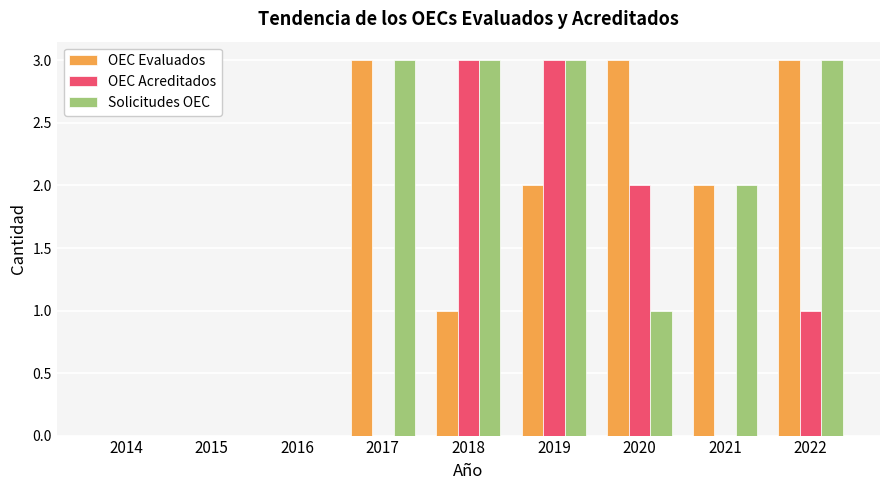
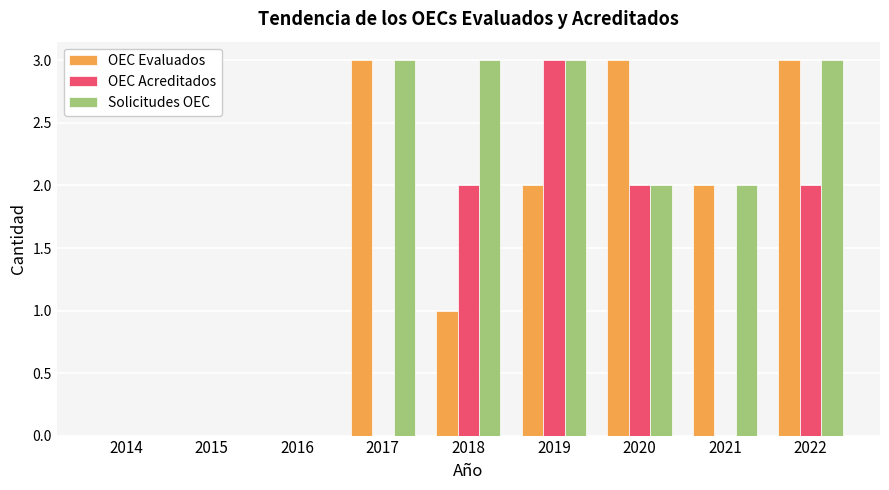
  {
    "OEC Evaluados": {
      "2014": 0,
      "2015": 0,
      "2016": 0,
      "2017": 3,
      "2018": 1,
      "2019": 2,
      "2020": 3,
      "2021": 2,
      "2022": 3
    },
    "OEC Acreditados": {
      "2014": 0,
      "2015": 0,
      "2016": 0,
      "2017": 0,
-     "2018": 3,
+     "2018": 2,
      "2019": 3,
      "2020": 2,
      "2021": 0,
-     "2022": 1
+     "2022": 2
    },
    "Solicitudes OEC": {
      "2014": 0,
      "2015": 0,
      "2016": 0,
      "2017": 3,
      "2018": 3,
      "2019": 3,
-     "2020": 1,
+     "2020": 2,
      "2021": 2,
      "2022": 3
    }
  }
